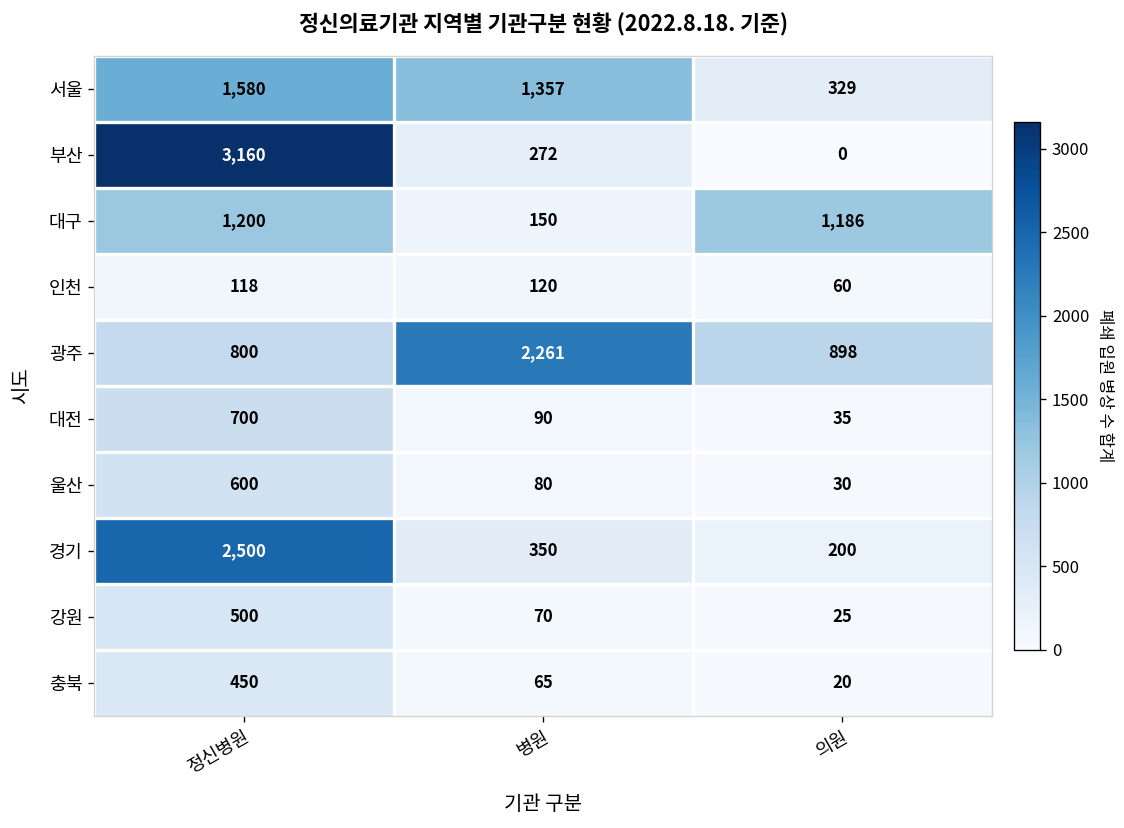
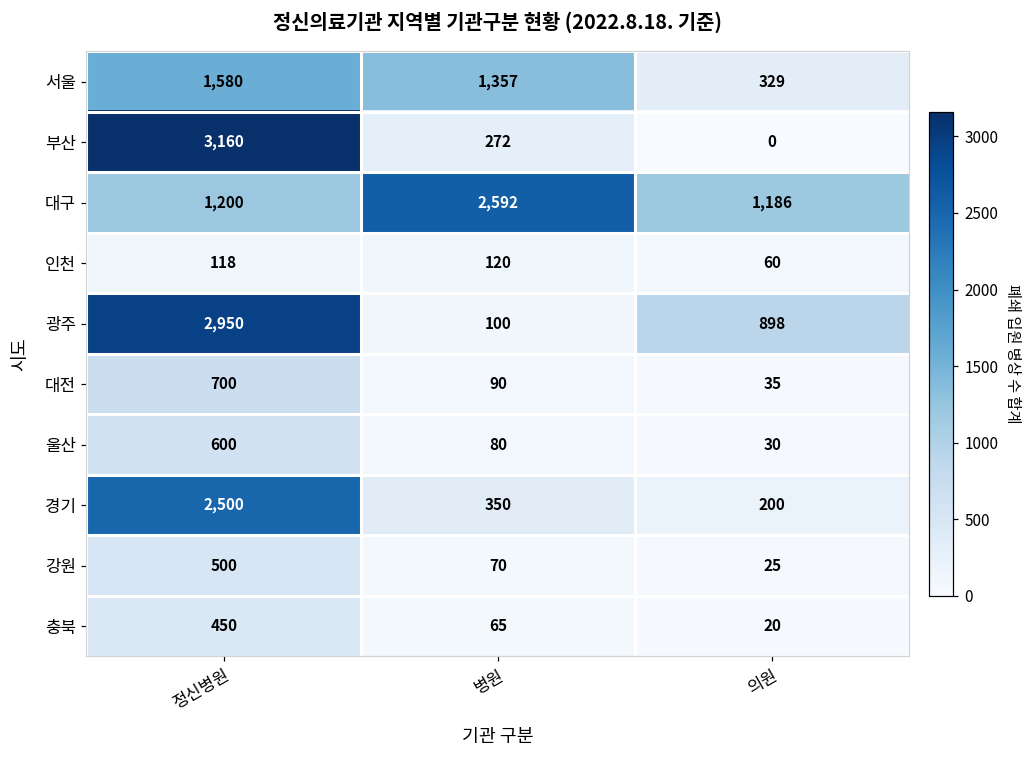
  {
    "서울": {
      "정신병원": "1,580",
      "병원": "1,357",
      "의원": "329"
    },
    "부산": {
      "정신병원": "3,160",
      "병원": "272",
      "의원": "0"
    },
    "대구": {
      "정신병원": "1,200",
-     "병원": "150",
+     "병원": "2,592",
      "의원": "1,186"
    },
    "인천": {
      "정신병원": "118",
      "병원": "120",
      "의원": "60"
    },
    "광주": {
-     "정신병원": "800",
-     "병원": "2,261",
+     "정신병원": "2,950",
+     "병원": "100",
      "의원": "898"
    },
    "대전": {
      "정신병원": "700",
      "병원": "90",
      "의원": "35"
    },
    "울산": {
      "정신병원": "600",
      "병원": "80",
      "의원": "30"
    },
    "경기": {
      "정신병원": "2,500",
      "병원": "350",
      "의원": "200"
    },
    "강원": {
      "정신병원": "500",
      "병원": "70",
      "의원": "25"
    },
    "충북": {
      "정신병원": "450",
      "병원": "65",
      "의원": "20"
    }
  }
